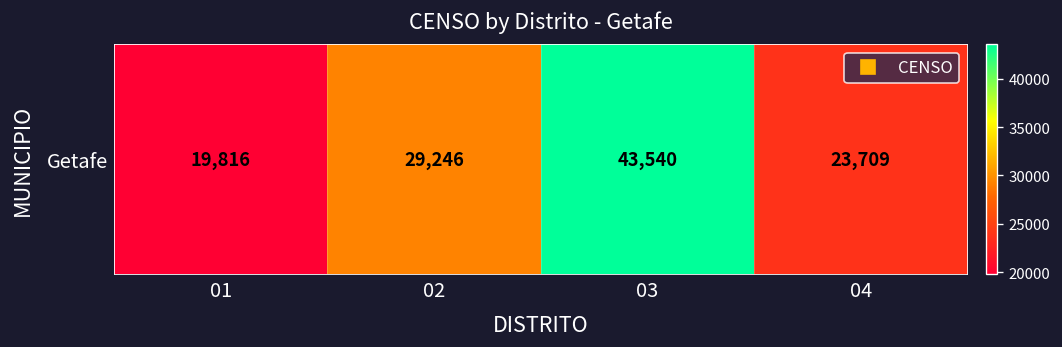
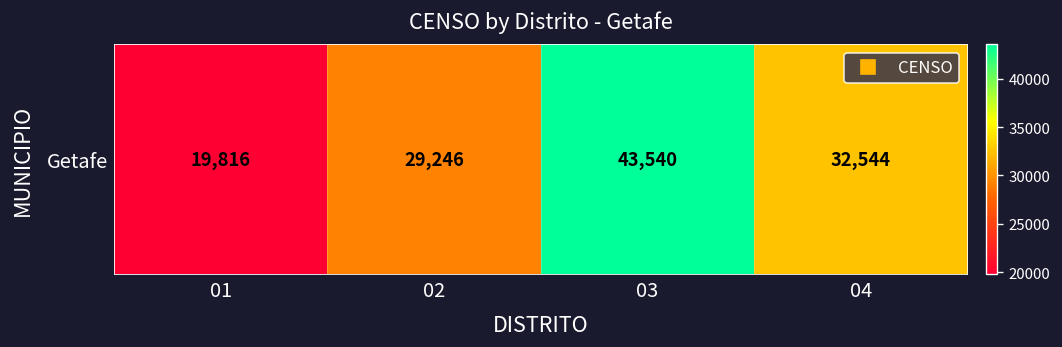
  {
    "Getafe": {
      "01": "19,816",
      "02": "29,246",
      "03": "43,540",
-     "04": "23,709"
+     "04": "32,544"
    }
  }
